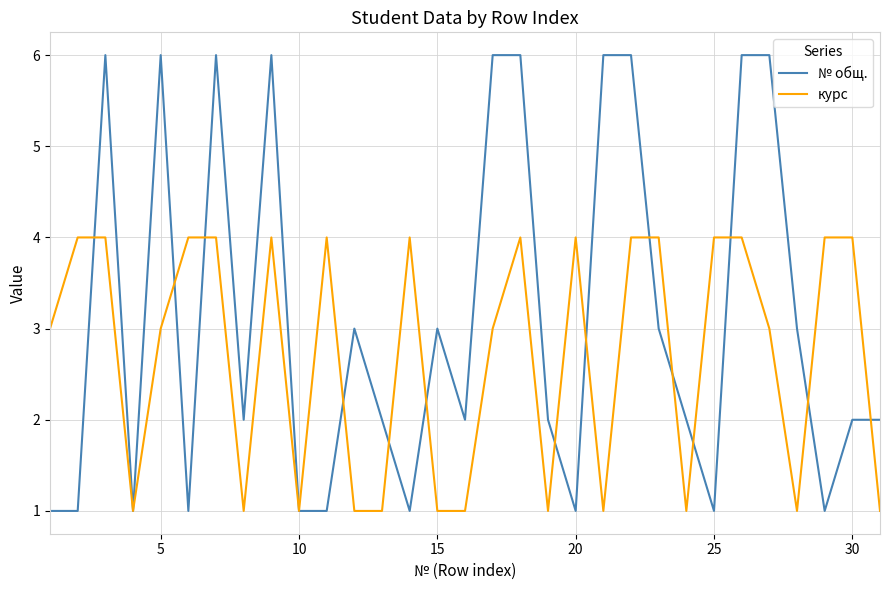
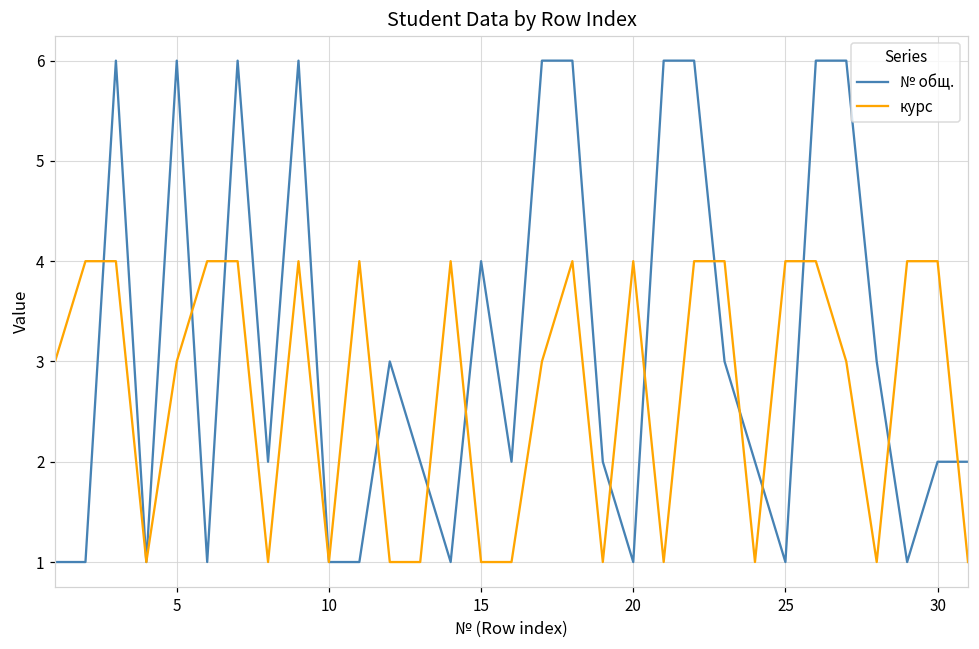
  {
    "№ общ.": {
      "5": 6,
-     "15": 3,
+     "15": 4,
      "20": 1,
      "25": 1,
      "30": 2
    },
    "курс": {
      "5": 3,
      "15": 1,
      "20": 4,
      "25": 4,
      "30": 4
    }
  }
